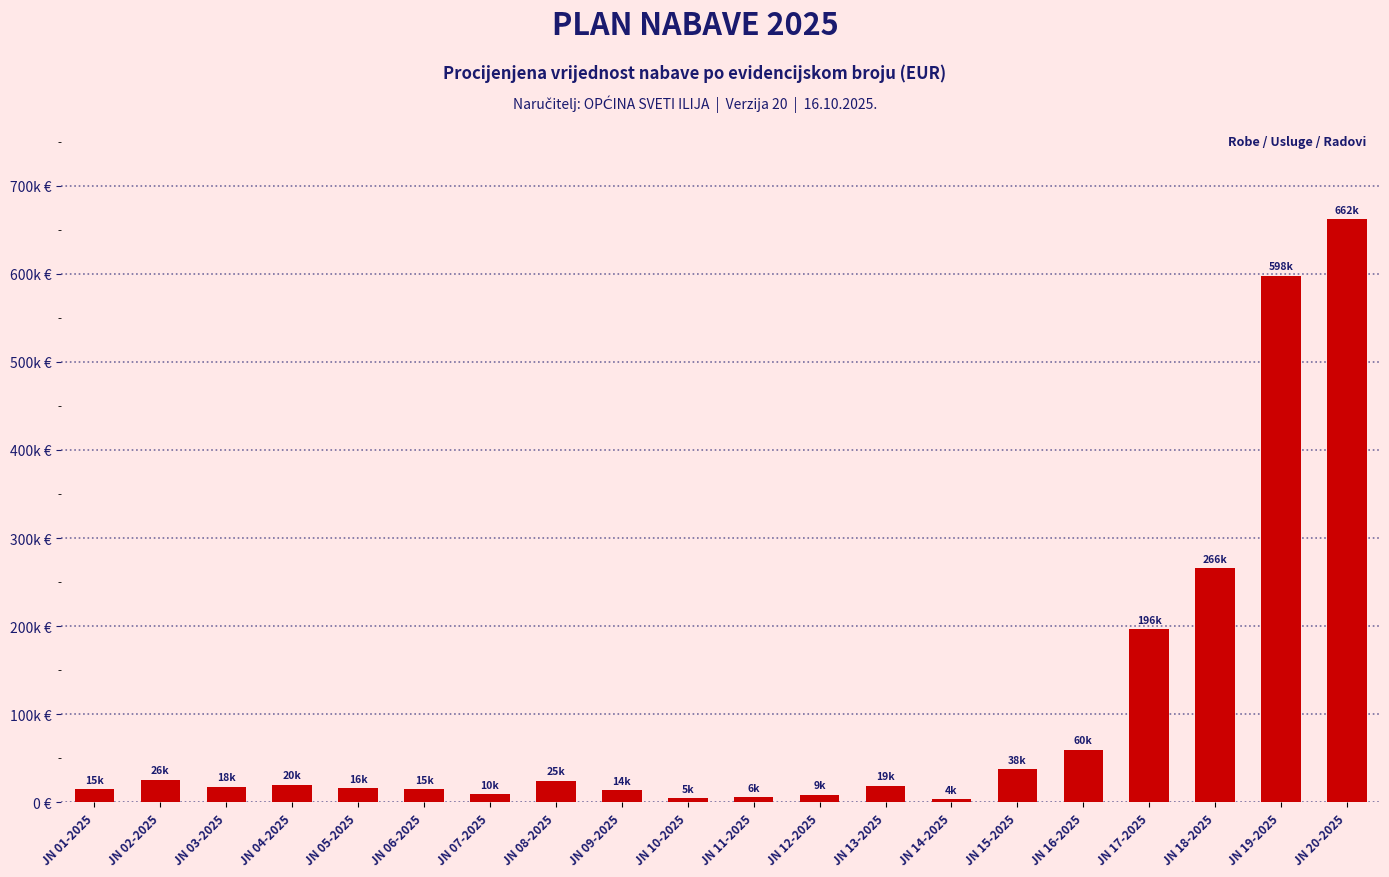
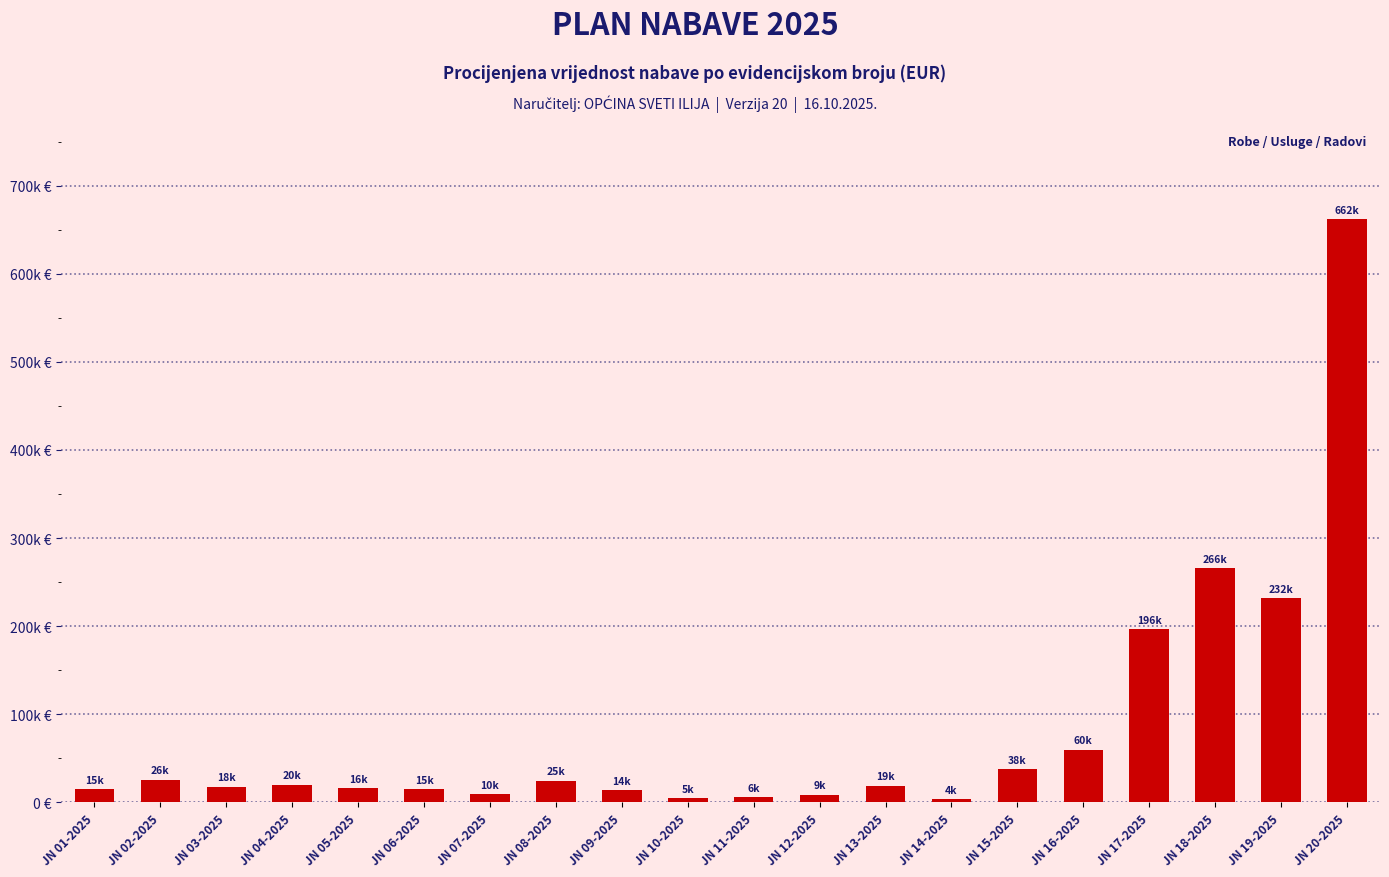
  {
    "JN 01-2025": "15k",
    "JN 02-2025": "26k",
    "JN 03-2025": "18k",
    "JN 04-2025": "20k",
    "JN 05-2025": "16k",
    "JN 06-2025": "15k",
    "JN 07-2025": "10k",
    "JN 08-2025": "25k",
    "JN 09-2025": "14k",
    "JN 10-2025": "5k",
    "JN 11-2025": "6k",
    "JN 12-2025": "9k",
    "JN 13-2025": "19k",
    "JN 14-2025": "4k",
    "JN 15-2025": "38k",
    "JN 16-2025": "60k",
    "JN 17-2025": "196k",
    "JN 18-2025": "266k",
-   "JN 19-2025": "598k",
+   "JN 19-2025": "232k",
    "JN 20-2025": "662k"
  }
